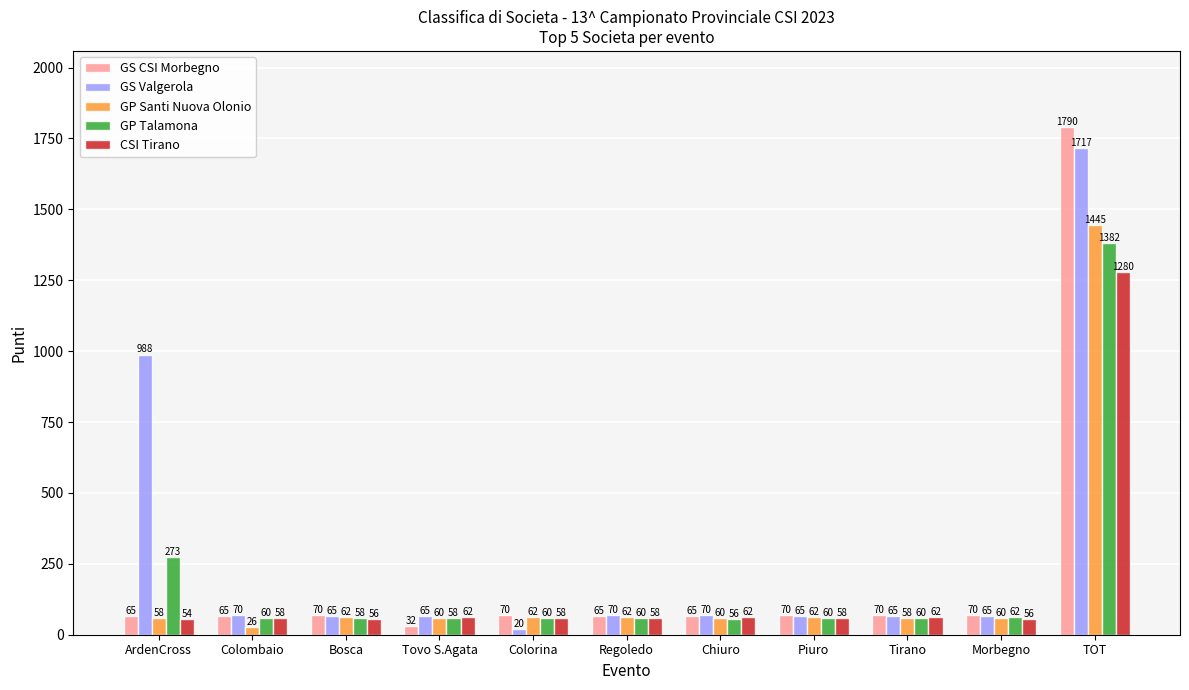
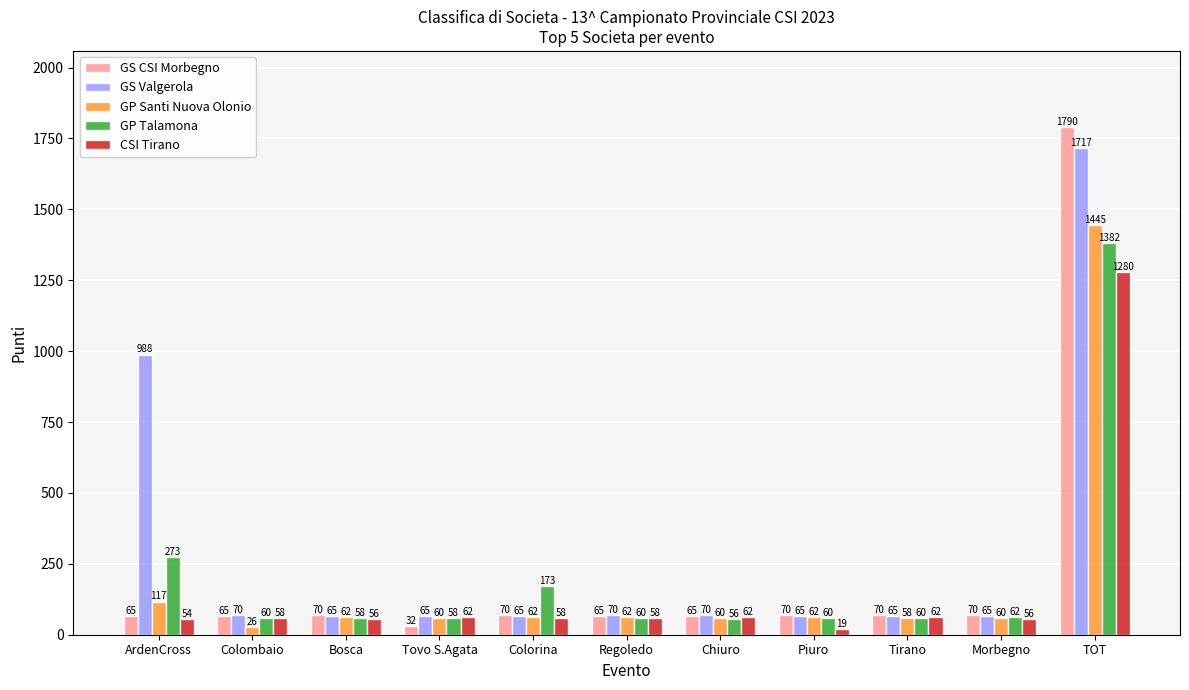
  {
    "GS CSI Morbegno": {
      "ArdenCross": 65,
      "Colombaio": 65,
      "Bosca": 70,
      "Tovo S.Agata": 32,
      "Colorina": 70,
      "Regoledo": 65,
      "Chiuro": 65,
      "Piuro": 70,
      "Tirano": 70,
      "Morbegno": 70,
      "TOT": 1790
    },
    "GS Valgerola": {
      "ArdenCross": 988,
      "Colombaio": 70,
      "Bosca": 65,
      "Tovo S.Agata": 65,
-     "Colorina": 20,
+     "Colorina": 65,
      "Regoledo": 70,
      "Chiuro": 70,
      "Piuro": 65,
      "Tirano": 65,
      "Morbegno": 65,
      "TOT": 1717
    },
    "GP Santi Nuova Olonio": {
-     "ArdenCross": 58,
+     "ArdenCross": 117,
      "Colombaio": 26,
      "Bosca": 62,
      "Tovo S.Agata": 60,
      "Colorina": 62,
      "Regoledo": 62,
      "Chiuro": 60,
      "Piuro": 62,
      "Tirano": 58,
      "Morbegno": 60,
      "TOT": 1445
    },
    "GP Talamona": {
      "ArdenCross": 273,
      "Colombaio": 60,
      "Bosca": 58,
      "Tovo S.Agata": 58,
-     "Colorina": 60,
+     "Colorina": 173,
      "Regoledo": 60,
      "Chiuro": 56,
      "Piuro": 60,
      "Tirano": 60,
      "Morbegno": 62,
      "TOT": 1382
    },
    "CSI Tirano": {
      "ArdenCross": 54,
      "Colombaio": 58,
      "Bosca": 56,
      "Tovo S.Agata": 62,
      "Colorina": 58,
      "Regoledo": 58,
      "Chiuro": 62,
-     "Piuro": 58,
+     "Piuro": 19,
      "Tirano": 62,
      "Morbegno": 56,
      "TOT": 1280
    }
  }
